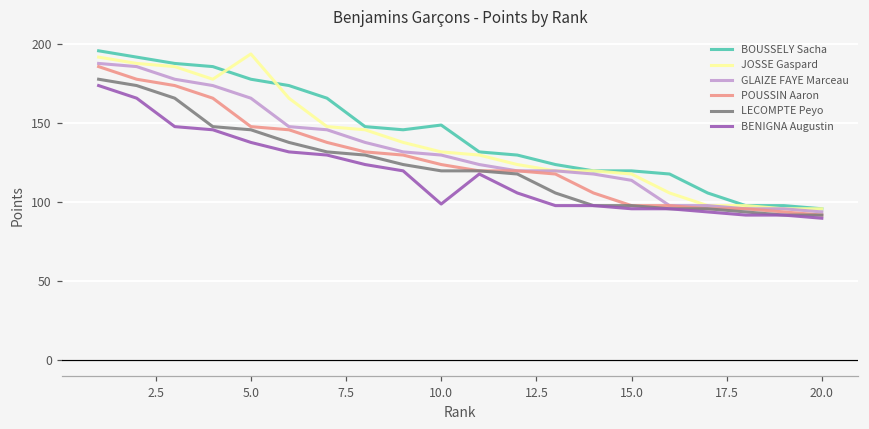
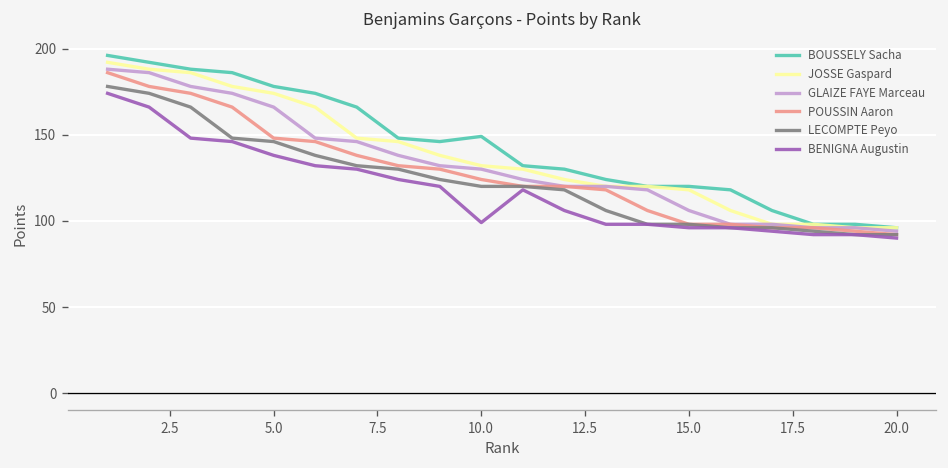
  {
    "BOUSSELY Sacha": {
      "5.0": 178,
      "10.0": 149,
      "15.0": 120
    },
    "JOSSE Gaspard": {
-     "5.0": 194,
+     "5.0": 174,
      "10.0": 132,
      "15.0": 118
    },
    "GLAIZE FAYE Marceau": {
      "5.0": 166,
      "10.0": 130,
-     "15.0": 114,
+     "15.0": 106,
      "20.0": 94
    },
    "POUSSIN Aaron": {
      "5.0": 148,
      "10.0": 124
    },
    "LECOMPTE Peyo": {
      "5.0": 146,
      "10.0": 120
    },
    "BENIGNA Augustin": {
      "5.0": 138,
      "10.0": 99,
      "15.0": 96,
      "20.0": 90
    }
  }
